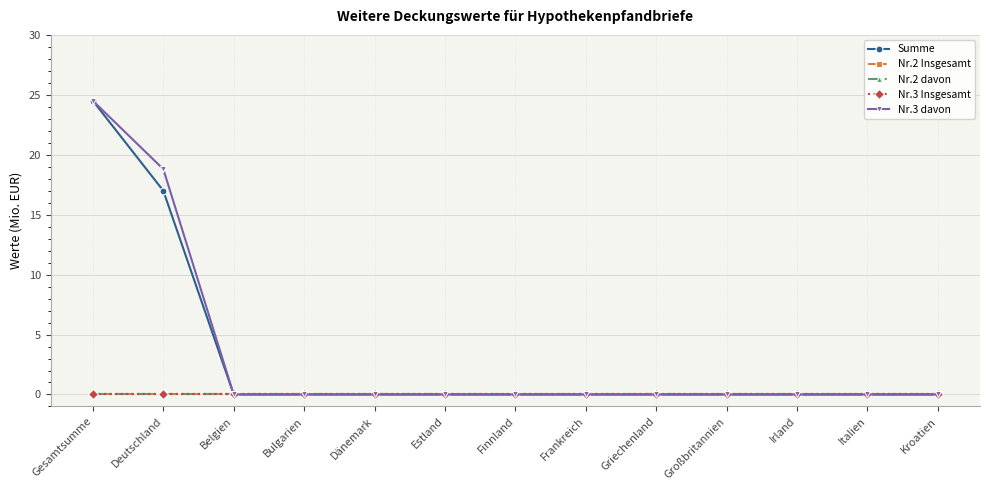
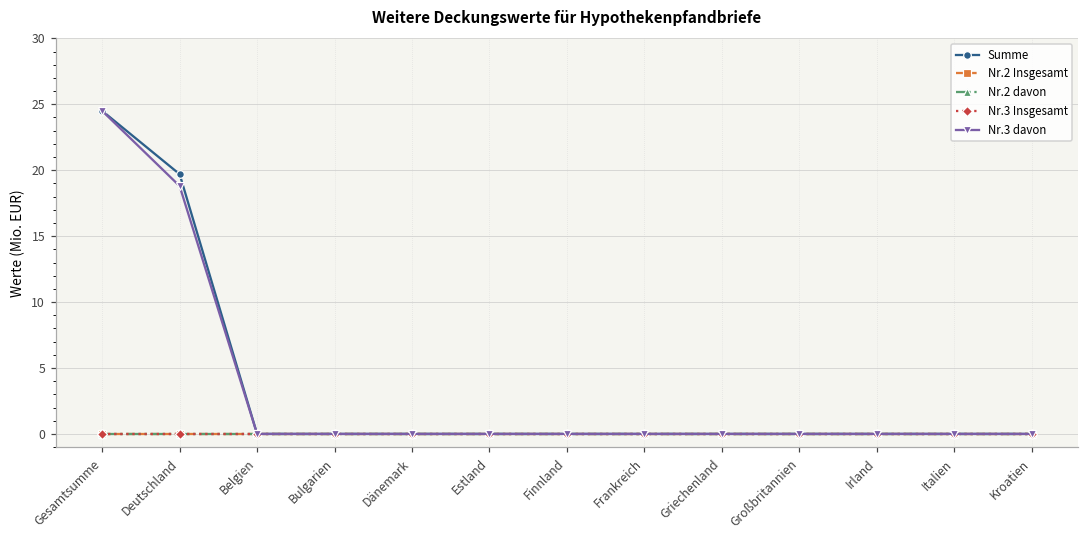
  {
    "Summe": {
-     "Deutschland": 17.0
+     "Deutschland": 19.7
    },
    "Nr.3 Insgesamt": {
      "Gesamtsumme": 0.0,
      "Deutschland": 0.0
    },
    "Nr.3 davon": {
      "Deutschland": 18.8
    }
  }
